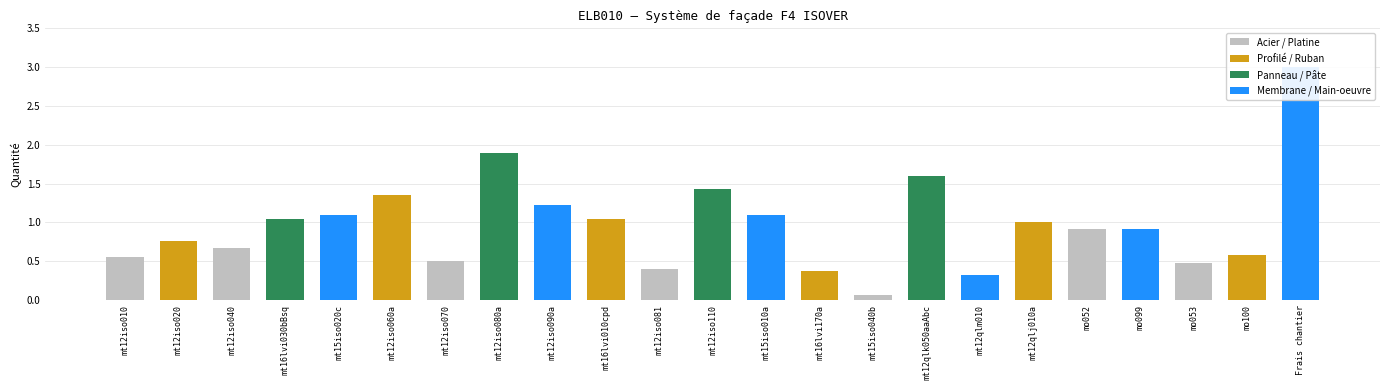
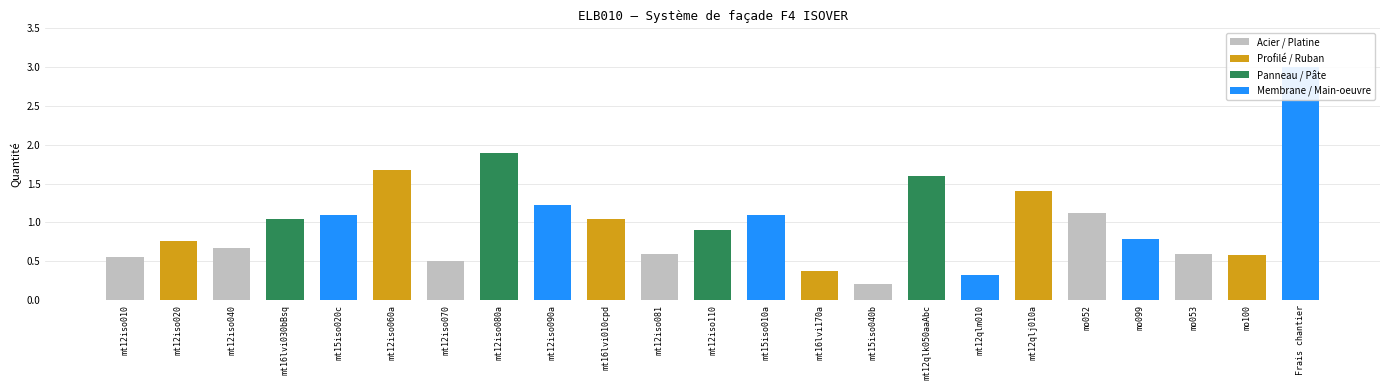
  {
    "mt12iso010": 0.6,
    "mt12iso020": 0.8,
    "mt12iso040": 0.7,
    "mt16lvi030bBsq": 1.1,
    "mt15iso020c": 1.1,
-   "mt12iso060a": 1.4,
+   "mt12iso060a": 1.7,
    "mt12iso070": 0.5,
    "mt12iso080a": 1.9,
    "mt12iso090a": 1.2,
    "mt16lvi010cpd": 1.1,
-   "mt12iso081": 0.4,
-   "mt12iso110": 1.4,
+   "mt12iso081": 0.6,
+   "mt12iso110": 0.9,
    "mt15iso010a": 1.1,
    "mt16lvi170a": 0.4,
-   "mt15iso040b": 0.1,
+   "mt15iso040b": 0.2,
    "mt12qlk050aaAbc": 1.6,
    "mt12qlm010": 0.3,
-   "mt12qlj010a": 1.0,
-   "mo052": 0.9,
-   "mo099": 0.9,
-   "mo053": 0.5,
+   "mt12qlj010a": 1.4,
+   "mo052": 1.1,
+   "mo099": 0.8,
+   "mo053": 0.6,
    "mo100": 0.6
  }
